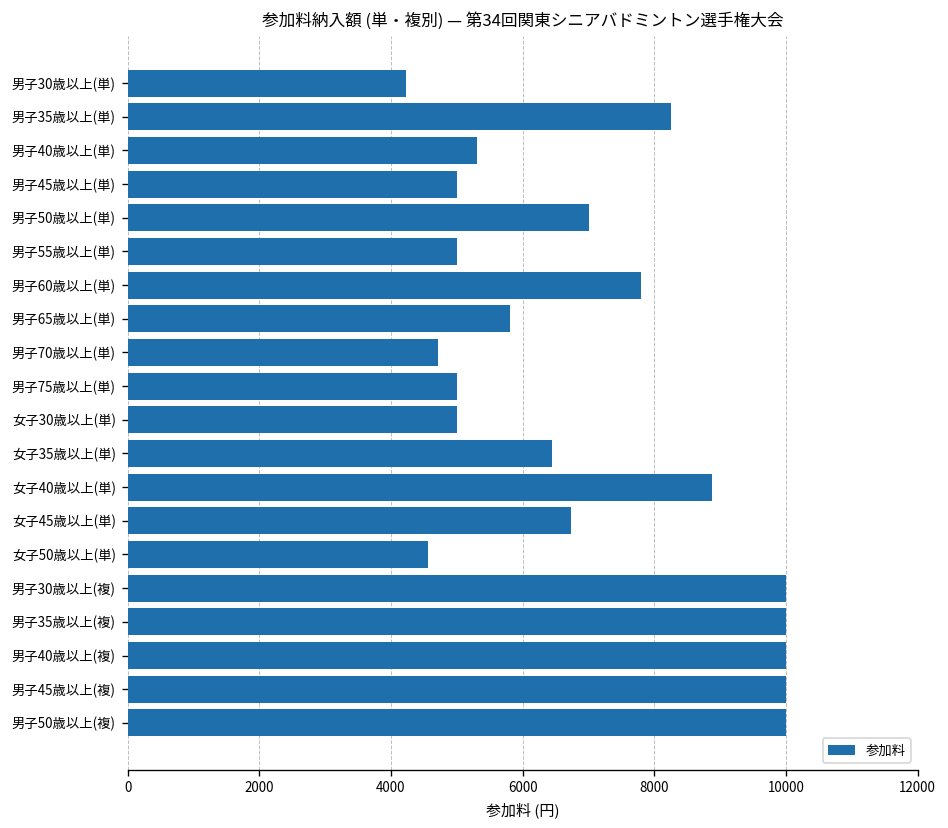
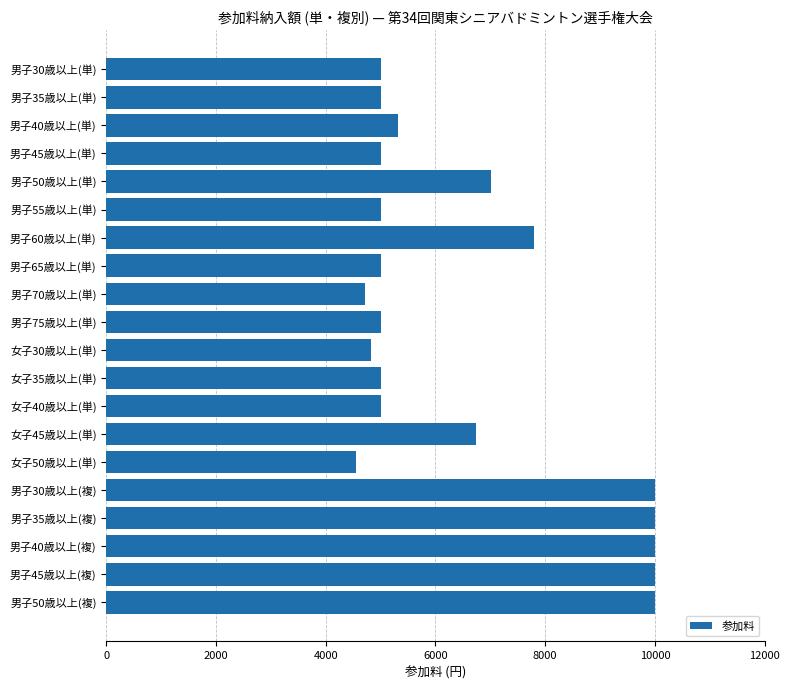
  {
-   "男子30歳以上(単)": 4200,
-   "男子35歳以上(単)": 8300,
+   "男子30歳以上(単)": 5000,
+   "男子35歳以上(単)": 5000,
    "男子40歳以上(単)": 5300,
    "男子45歳以上(単)": 5000,
    "男子50歳以上(単)": 7000,
    "男子55歳以上(単)": 5000,
    "男子60歳以上(単)": 7800,
-   "男子65歳以上(単)": 5800,
+   "男子65歳以上(単)": 5000,
    "男子70歳以上(単)": 4700,
    "男子75歳以上(単)": 5000,
-   "女子30歳以上(単)": 5000,
-   "女子35歳以上(単)": 6400,
-   "女子40歳以上(単)": 8900,
+   "女子30歳以上(単)": 4800,
+   "女子35歳以上(単)": 5000,
+   "女子40歳以上(単)": 5000,
    "女子45歳以上(単)": 6700,
    "女子50歳以上(単)": 4600,
    "男子30歳以上(複)": 10000,
    "男子35歳以上(複)": 10000,
    "男子40歳以上(複)": 10000,
    "男子45歳以上(複)": 10000,
    "男子50歳以上(複)": 10000
  }
